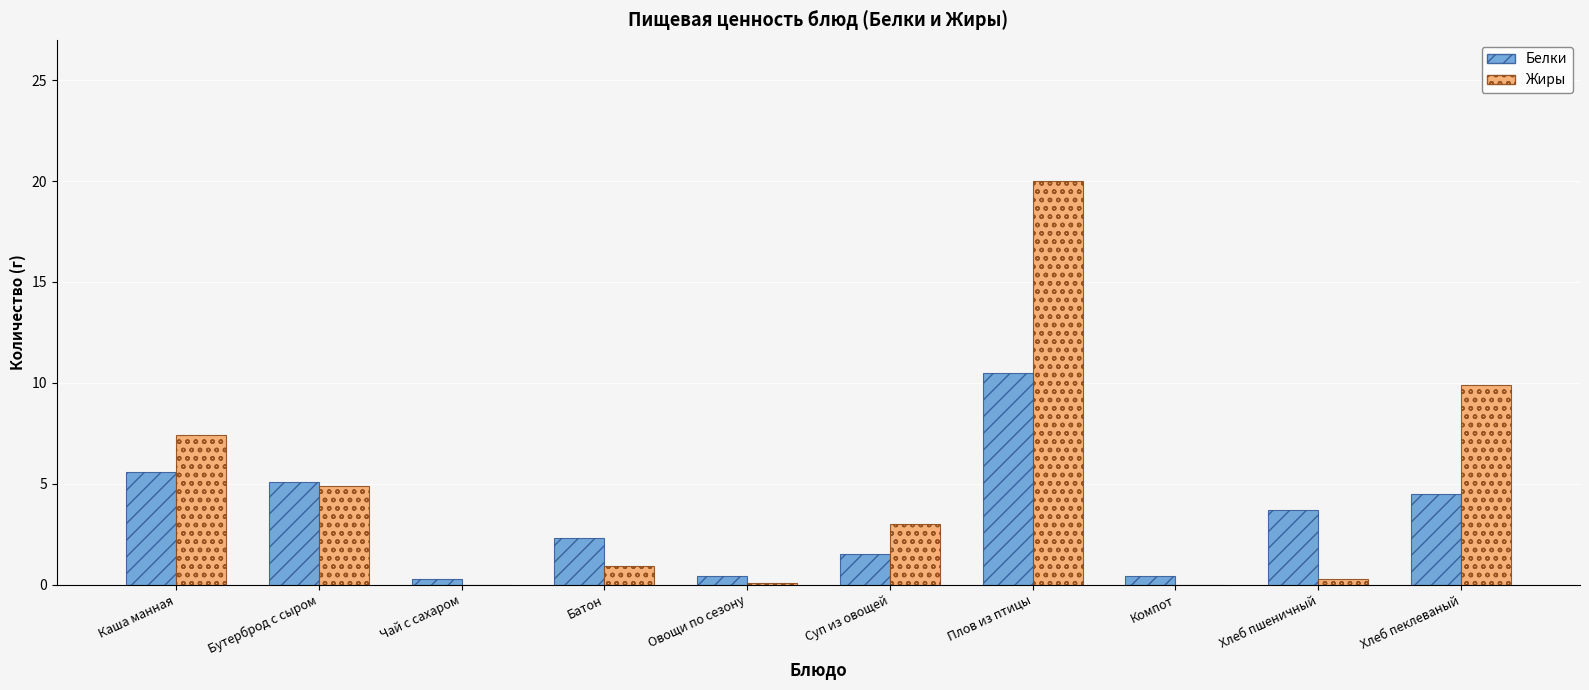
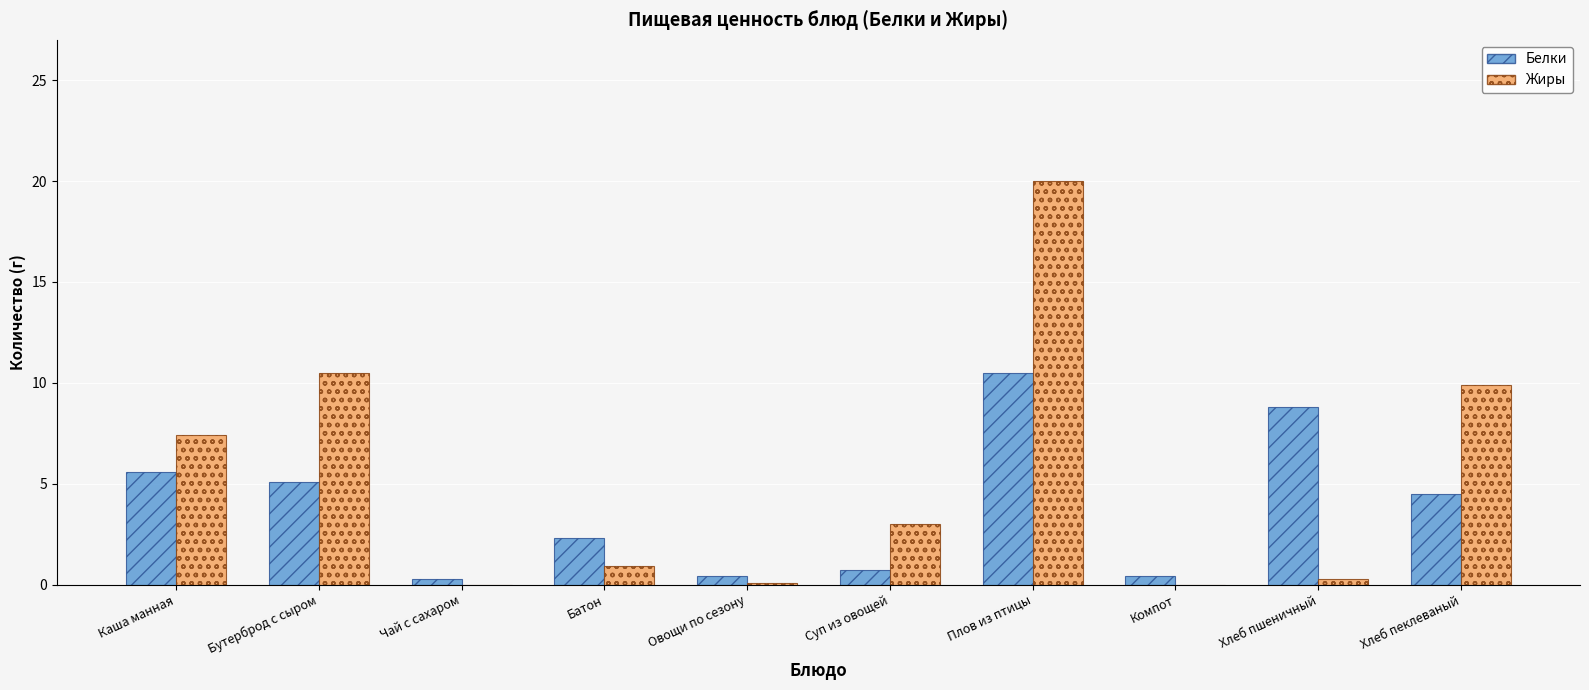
  {
    "Белки": {
      "Каша манная": 5.6,
      "Бутерброд с сыром": 5.1,
      "Чай с сахаром": 0.3,
      "Батон": 2.3,
      "Овощи по сезону": 0.4,
-     "Суп из овощей": 1.5,
+     "Суп из овощей": 0.7,
      "Плов из птицы": 10.5,
      "Компот": 0.4,
-     "Хлеб пшеничный": 3.7,
+     "Хлеб пшеничный": 8.8,
      "Хлеб пеклеваный": 4.5
    },
    "Жиры": {
      "Каша манная": 7.4,
-     "Бутерброд с сыром": 4.9,
+     "Бутерброд с сыром": 10.5,
      "Чай с сахаром": 0.0,
      "Батон": 0.9,
      "Суп из овощей": 3.0,
      "Плов из птицы": 20.0,
      "Компот": 0.0,
      "Хлеб пшеничный": 0.3,
      "Хлеб пеклеваный": 9.9
    }
  }
